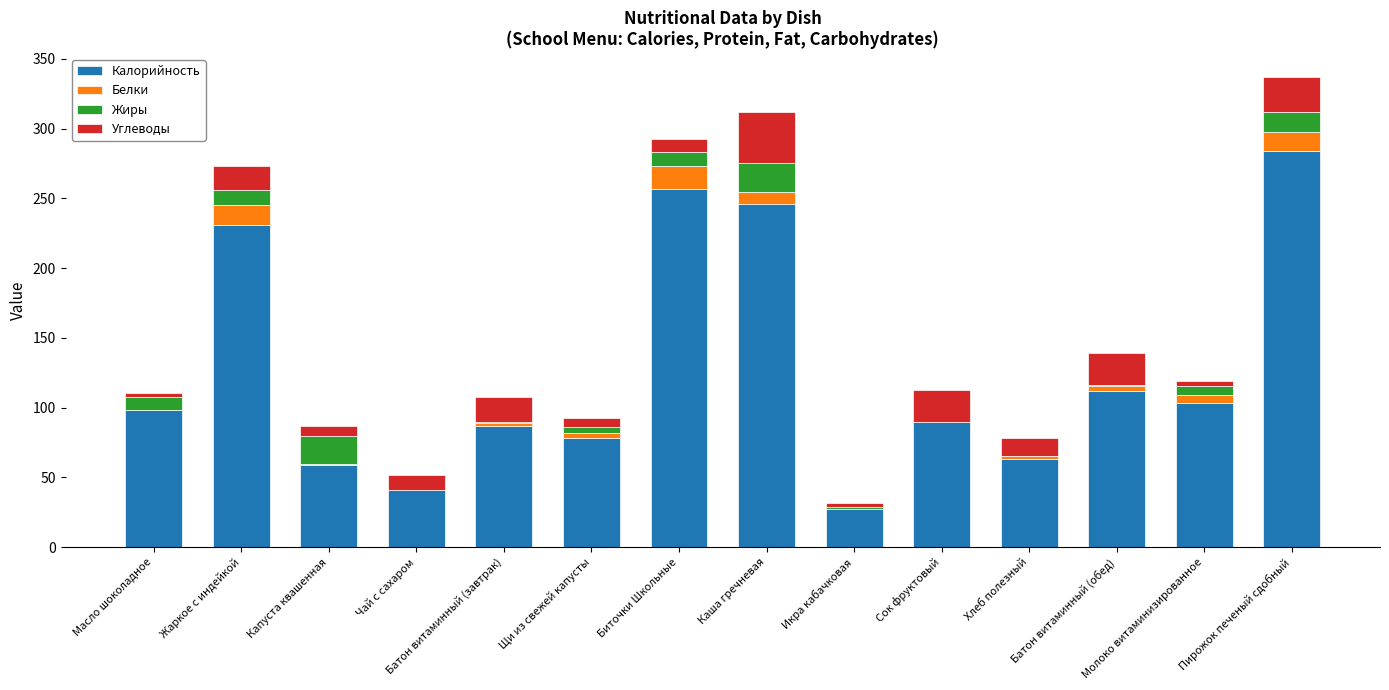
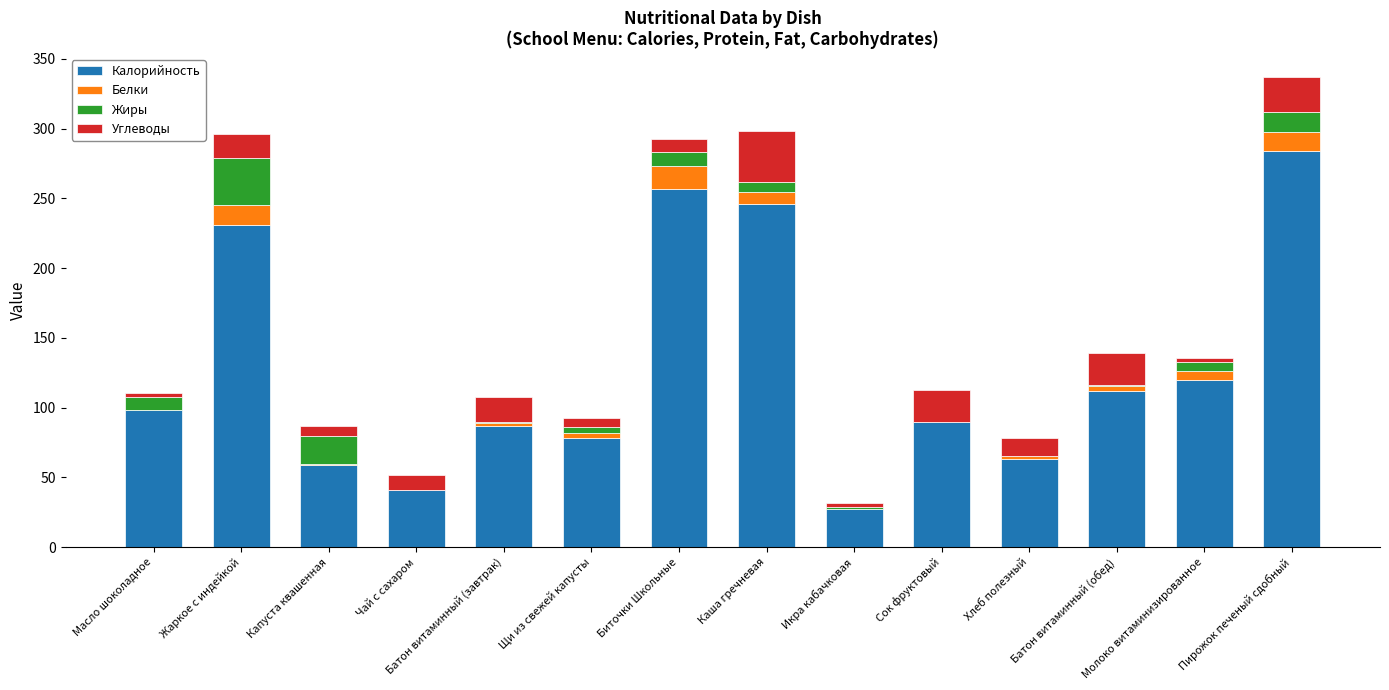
  {
    "Калорийность": {
      "Масло шоколадное": 98,
      "Жаркое с индейкой": 231,
      "Капуста квашенная": 59,
      "Чай с сахаром": 41,
      "Батон витаминный (завтрак)": 87,
      "Щи из свежей капусты": 78,
      "Биточки Школьные": 257,
      "Каша гречневая": 246,
      "Икра кабачковая": 27,
      "Сок фруктовый": 90,
      "Хлеб полезный": 63,
      "Батон витаминный (обед)": 112,
-     "Молоко витаминизированное": 103,
+     "Молоко витаминизированное": 120,
      "Пирожок печеный сдобный": 284
    },
    "Белки": {
      "Жаркое с индейкой": 14,
      "Батон витаминный (завтрак)": 3,
      "Щи из свежей капусты": 4,
      "Биточки Школьные": 17,
      "Каша гречневая": 9,
      "Сок фруктовый": 0,
      "Хлеб полезный": 2,
      "Батон витаминный (обед)": 3,
      "Молоко витаминизированное": 6,
      "Пирожок печеный сдобный": 14
    },
    "Жиры": {
      "Масло шоколадное": 9,
-     "Жаркое с индейкой": 11,
+     "Жаркое с индейкой": 34,
      "Капуста квашенная": 20,
      "Щи из свежей капусты": 4,
      "Биточки Школьные": 10,
-     "Каша гречневая": 21,
+     "Каша гречневая": 7,
      "Сок фруктовый": 0,
      "Молоко витаминизированное": 6,
      "Пирожок печеный сдобный": 15
    },
    "Углеводы": {
      "Масло шоколадное": 3,
      "Жаркое с индейкой": 17,
      "Капуста квашенная": 7,
      "Чай с сахаром": 10,
      "Батон витаминный (завтрак)": 18,
      "Щи из свежей капусты": 7,
      "Биточки Школьные": 9,
      "Каша гречневая": 37,
      "Икра кабачковая": 3,
      "Сок фруктовый": 22,
      "Хлеб полезный": 13,
      "Батон витаминный (обед)": 23,
      "Молоко витаминизированное": 3,
      "Пирожок печеный сдобный": 25
    }
  }
